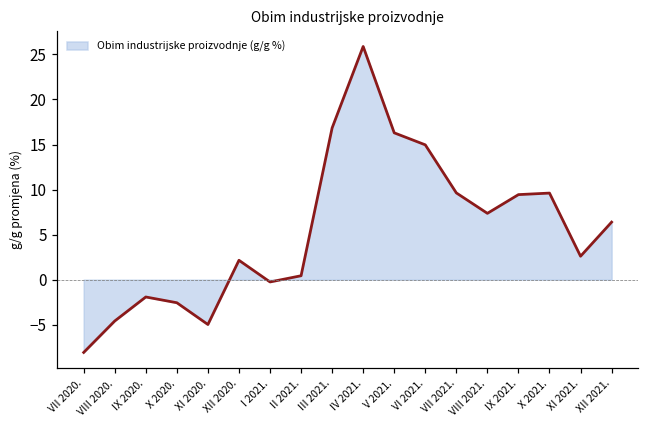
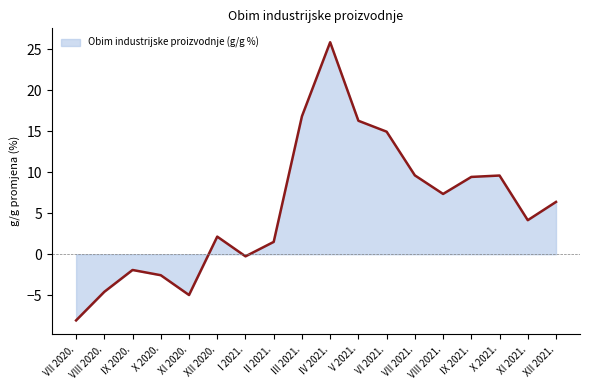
  {
    "Obim industrijske proizvodnje (g/g %)": {
-     "II 2021.": 0,
-     "XI 2021.": 3
+     "II 2021.": 2,
+     "XI 2021.": 4
    }
  }
